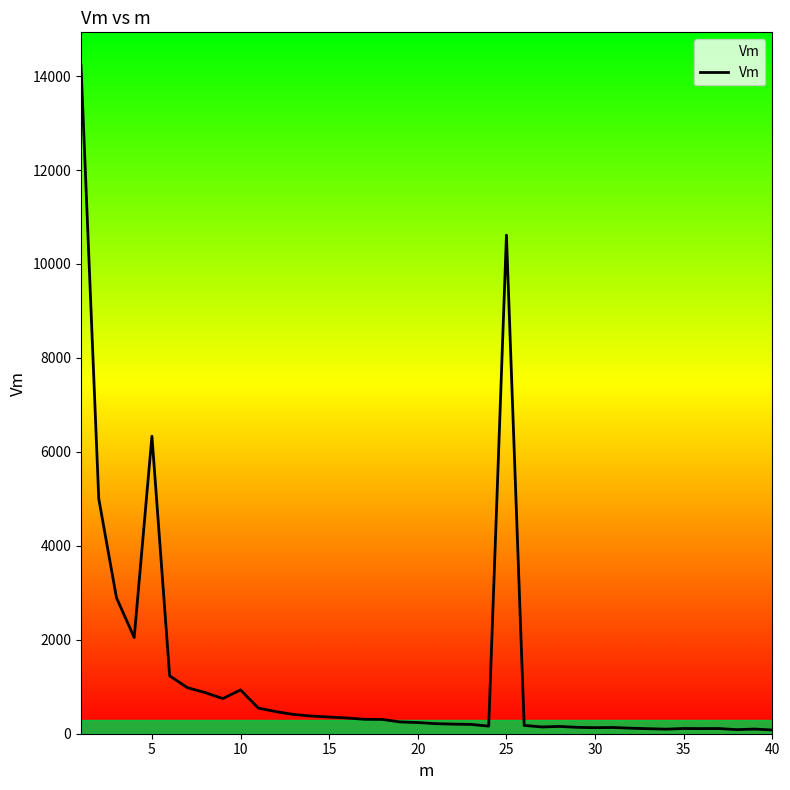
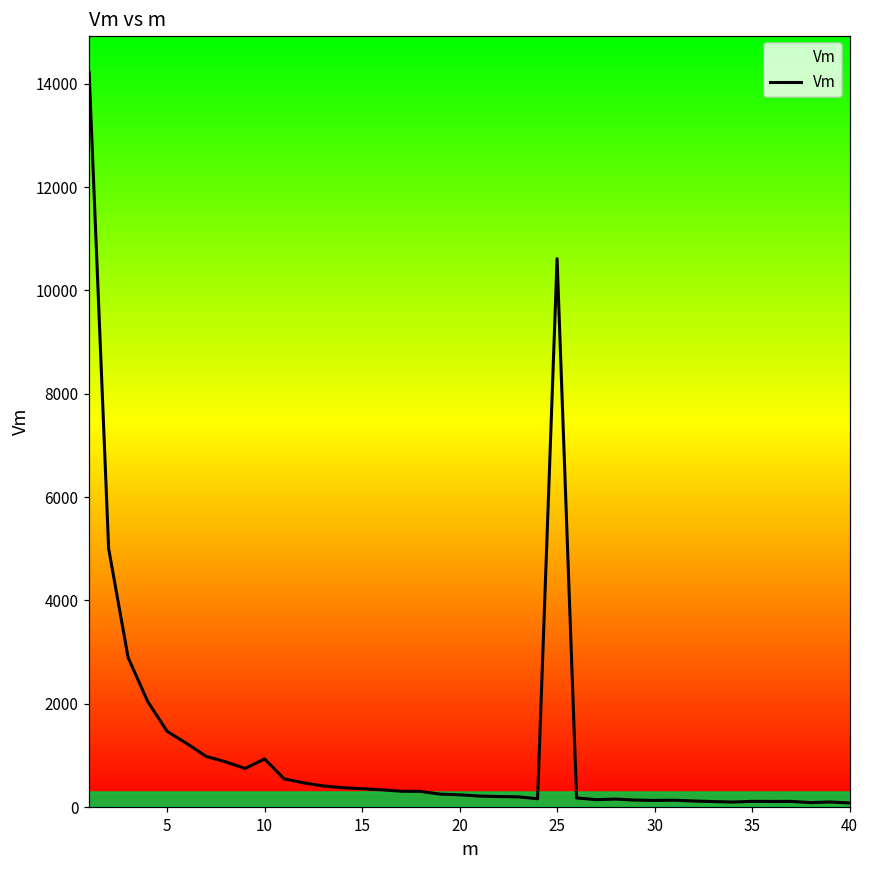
  {
-   "5": 6300,
+   "5": 1500,
    "10": 900,
    "15": 400,
    "25": 10600
  }
